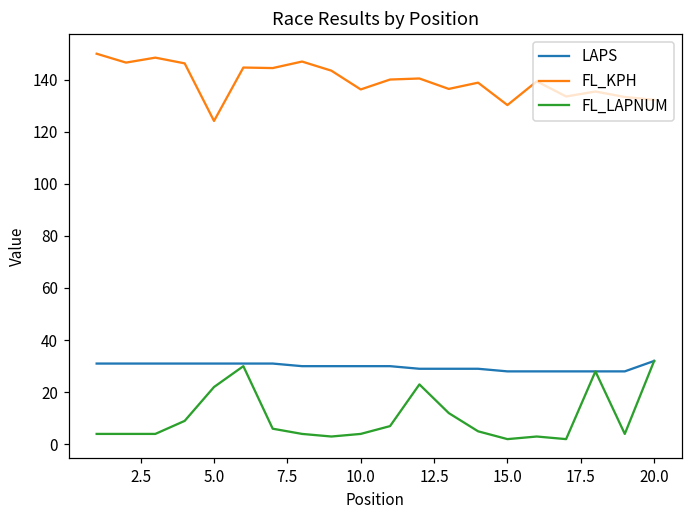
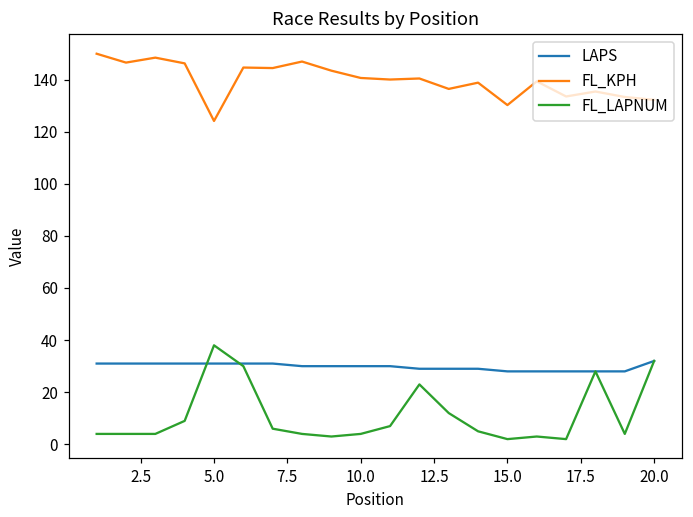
  {
    "LAPS": {
      "5.0": 31,
      "10.0": 30,
      "15.0": 28
    },
    "FL_KPH": {
      "5.0": 124,
-     "10.0": 136,
+     "10.0": 141,
      "15.0": 130
    },
    "FL_LAPNUM": {
-     "5.0": 22,
+     "5.0": 38,
      "10.0": 4,
      "15.0": 2
    }
  }
